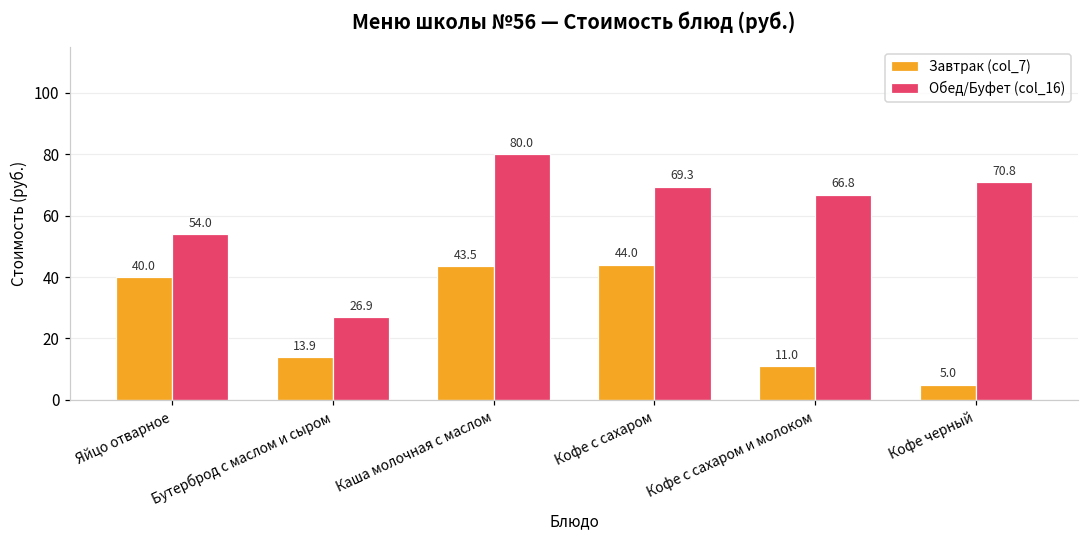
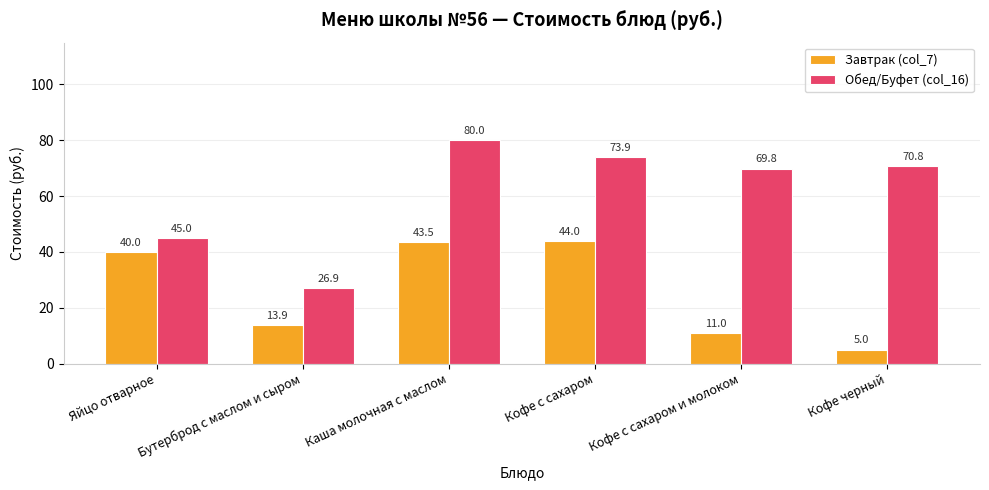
  {
    "Завтрак (col_7)": {
      "Яйцо отварное": 40.0,
      "Бутерброд с маслом и сыром": 13.9,
      "Каша молочная с маслом": 43.5,
      "Кофе с сахаром": 44.0,
      "Кофе с сахаром и молоком": 11.0,
      "Кофе черный": 5.0
    },
    "Обед/Буфет (col_16)": {
-     "Яйцо отварное": 54.0,
+     "Яйцо отварное": 45.0,
      "Бутерброд с маслом и сыром": 26.9,
      "Каша молочная с маслом": 80.0,
-     "Кофе с сахаром": 69.3,
-     "Кофе с сахаром и молоком": 66.8,
+     "Кофе с сахаром": 73.9,
+     "Кофе с сахаром и молоком": 69.8,
      "Кофе черный": 70.8
    }
  }
